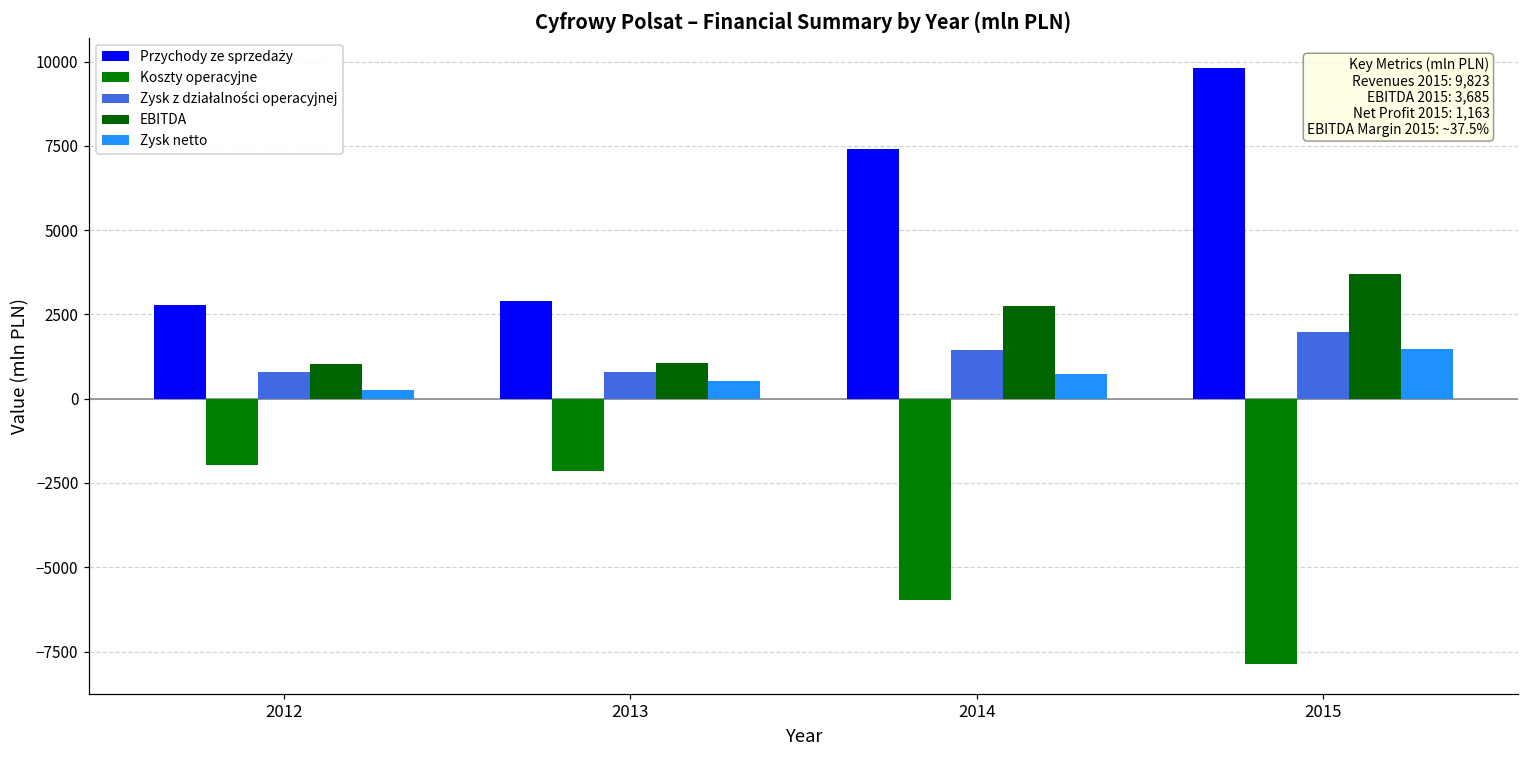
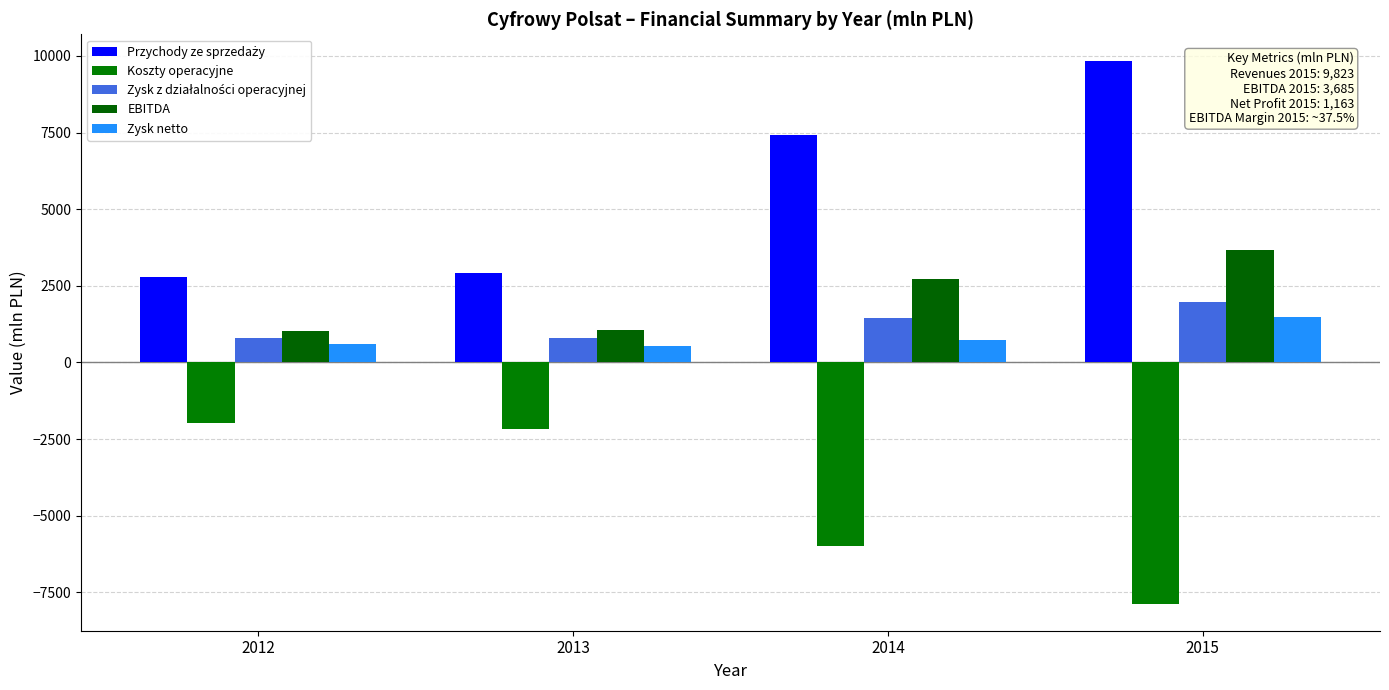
  {
    "Przychody ze sprzedaży": {
      "2012": 2800,
      "2013": 2900,
      "2014": 7400,
      "2015": 9800
    },
    "Zysk z działalności operacyjnej": {
      "2012": 800,
      "2013": 800,
      "2014": 1400,
      "2015": 2000
    },
    "Zysk netto": {
-     "2012": 200,
+     "2012": 600,
      "2013": 500,
      "2014": 700,
      "2015": 1500
    }
  }
